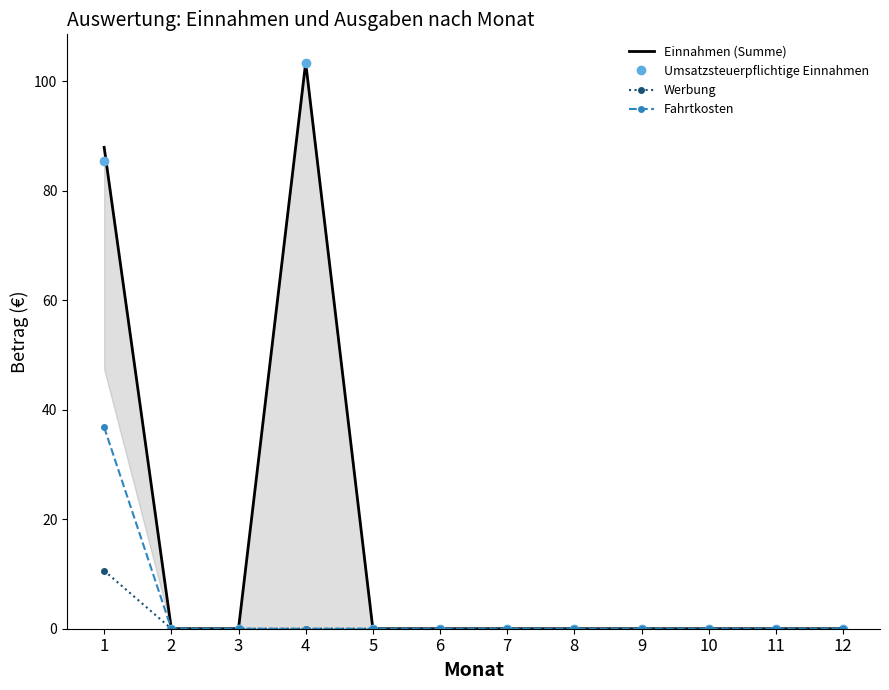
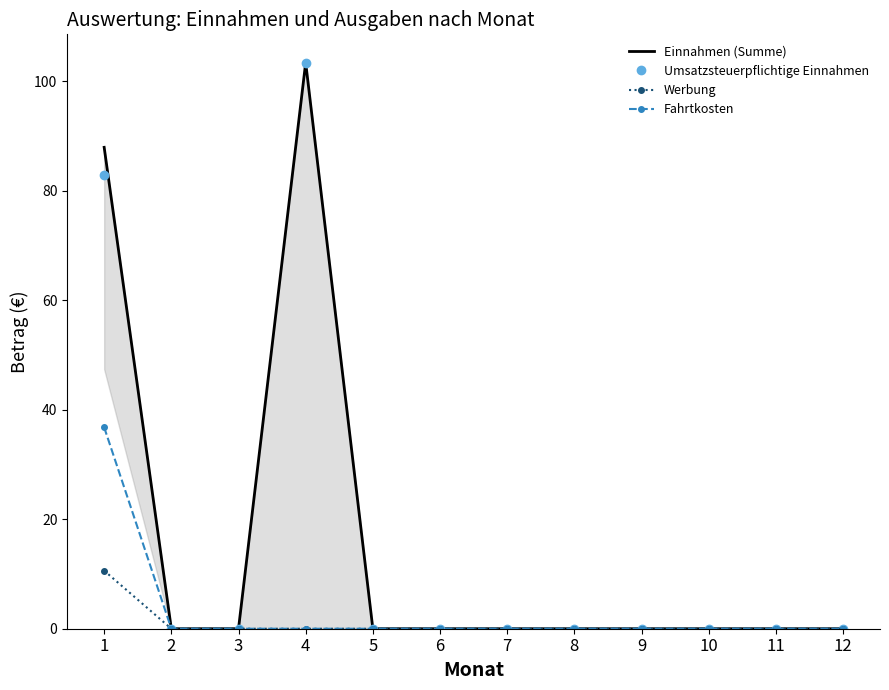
  {
    "Einnahmen (Summe)": {
      "1": 88
    },
    "Umsatzsteuerpflichtige Einnahmen": {
-     "1": 85
+     "1": 83
    },
    "Werbung": {
      "1": 11
    },
    "Fahrtkosten": {
      "1": 37
    }
  }
